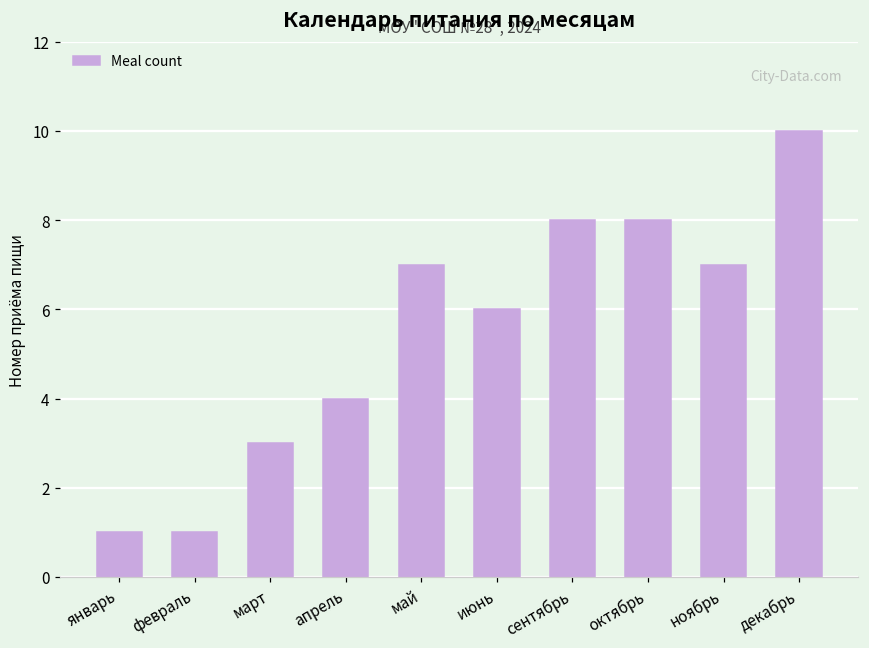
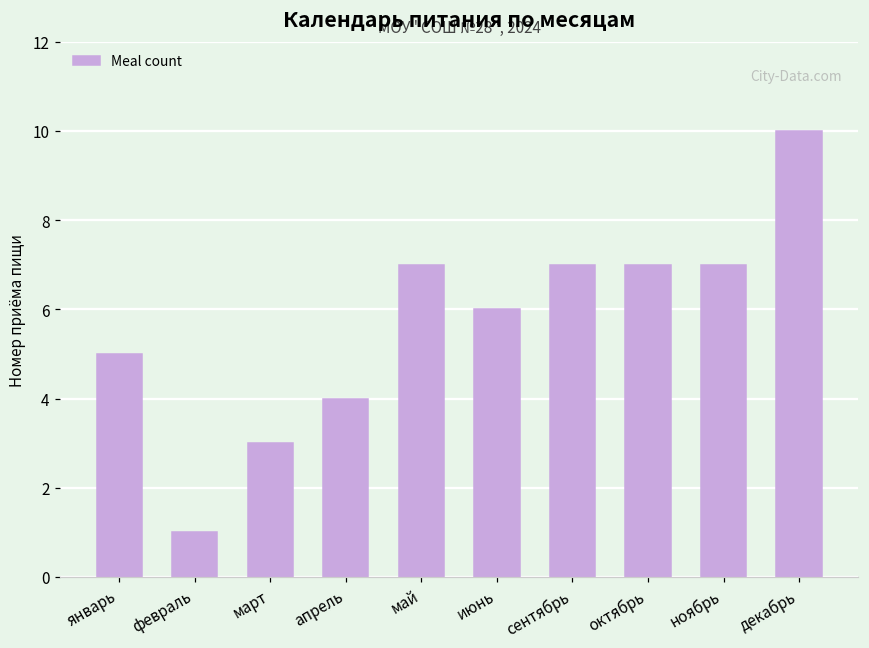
  {
-   "январь": 1,
+   "январь": 5,
    "февраль": 1,
    "март": 3,
    "апрель": 4,
    "май": 7,
    "июнь": 6,
-   "сентябрь": 8,
-   "октябрь": 8,
+   "сентябрь": 7,
+   "октябрь": 7,
    "ноябрь": 7,
    "декабрь": 10
  }
